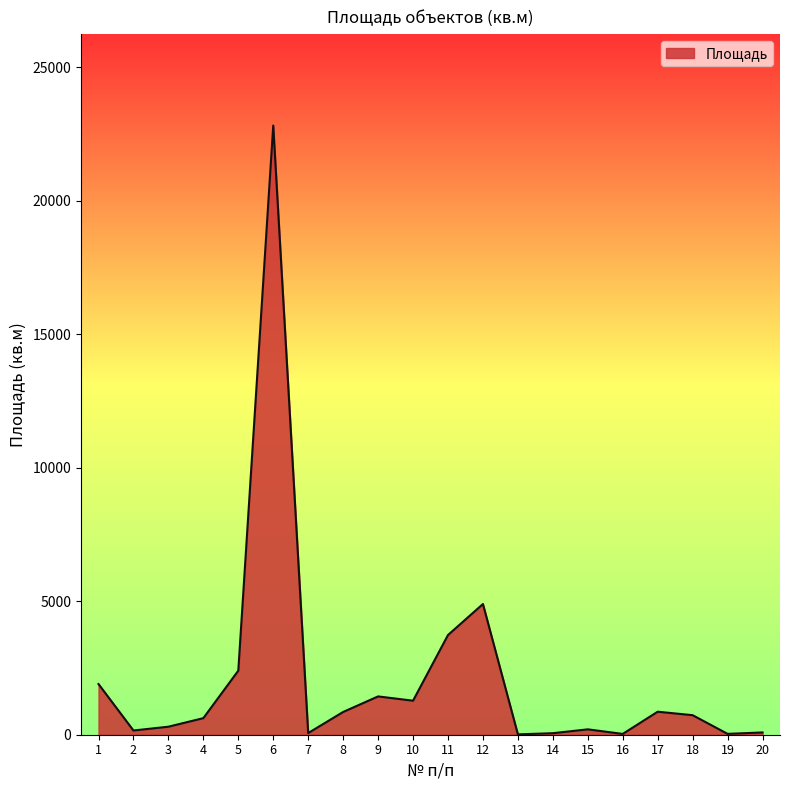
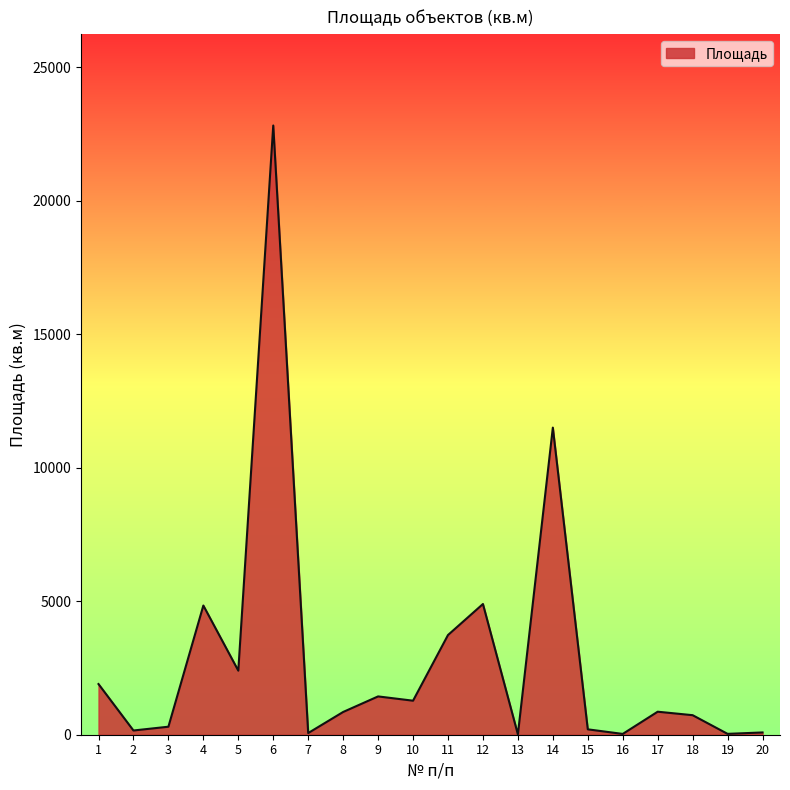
  {
    "1": 1900,
    "2": 200,
    "3": 300,
-   "4": 600,
+   "4": 4800,
    "5": 2400,
    "6": 22800,
    "7": 100,
    "8": 900,
    "9": 1400,
    "10": 1300,
    "11": 3700,
    "12": 4900,
    "13": 0,
-   "14": 100,
+   "14": 11500,
    "15": 200,
    "16": 0,
    "17": 900,
    "18": 700,
    "19": 0,
    "20": 100
  }
